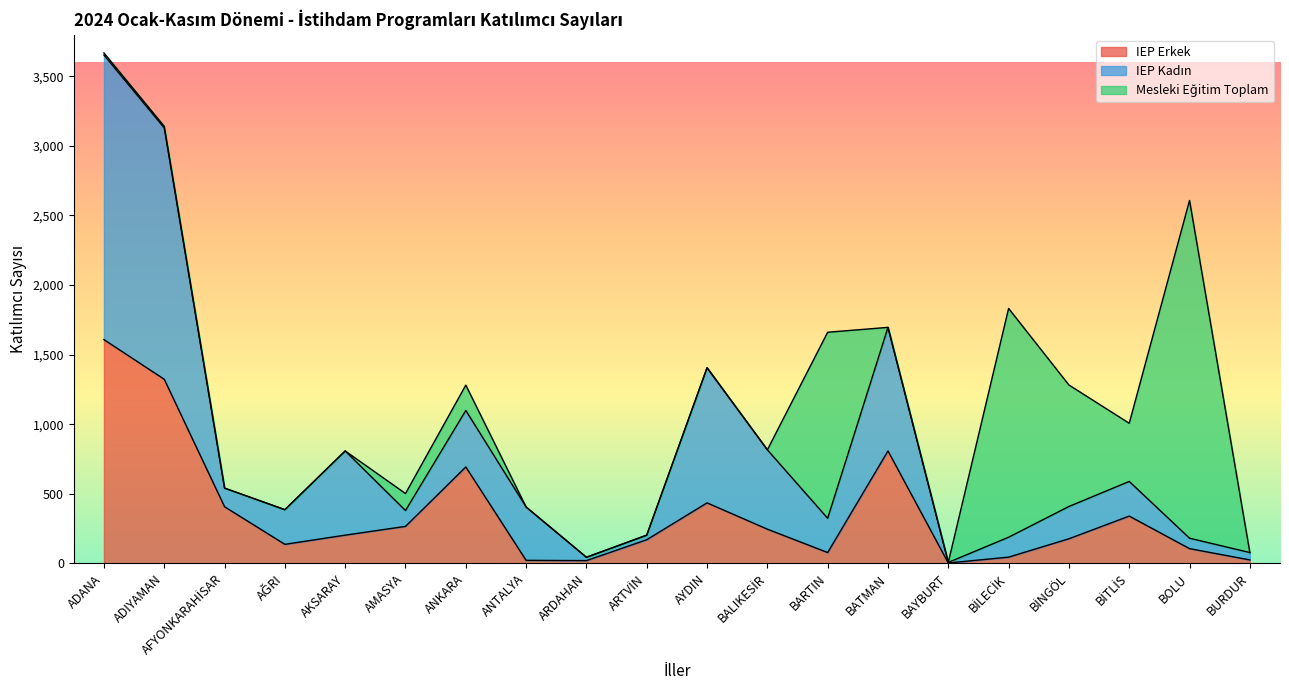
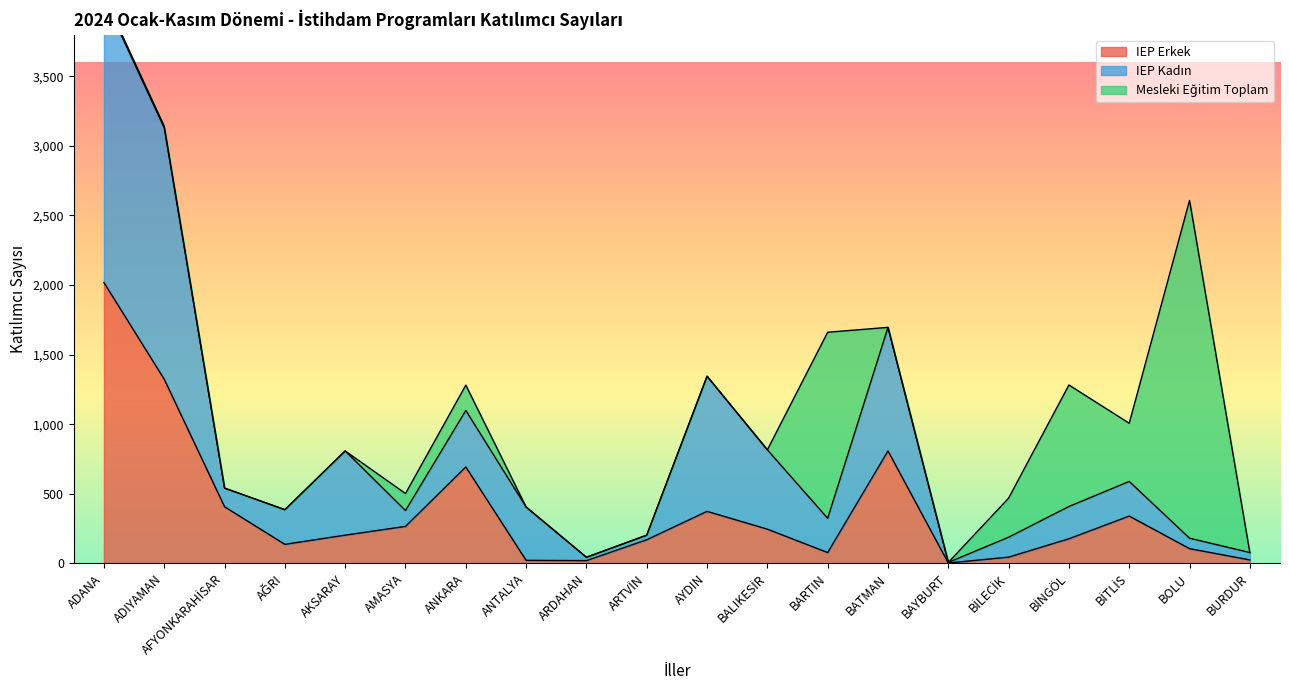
  {
    "IEP Erkek": {
-     "ADANA": "1,610",
+     "ADANA": "2,020",
      "ADIYAMAN": "1,320",
      "AFYONKARAHİSAR": "410",
      "AĞRI": "140",
      "AKSARAY": "200",
      "AMASYA": "270",
      "ANKARA": "690",
      "ANTALYA": "20",
      "ARDAHAN": "20",
      "ARTVİN": "170",
-     "AYDIN": "440",
+     "AYDIN": "370",
      "BALIKESİR": "250",
      "BARTIN": "80",
      "BATMAN": "810",
      "BİLECİK": "50",
      "BİNGÖL": "180",
      "BİTLİS": "340",
      "BOLU": "110",
      "BURDUR": "30"
    },
    "IEP Kadın": {
      "AMASYA": "110",
      "ANKARA": "410",
      "BARTIN": "250",
      "BİLECİK": "140",
      "BİNGÖL": "230",
      "BİTLİS": "250",
      "BOLU": "80"
    },
    "Mesleki Eğitim Toplam": {
      "AMASYA": "120",
      "ANKARA": "180",
      "BARTIN": "1,340",
-     "BİLECİK": "1,640",
+     "BİLECİK": "280",
      "BİNGÖL": "870",
      "BİTLİS": "420",
      "BOLU": "2,430"
    }
  }
